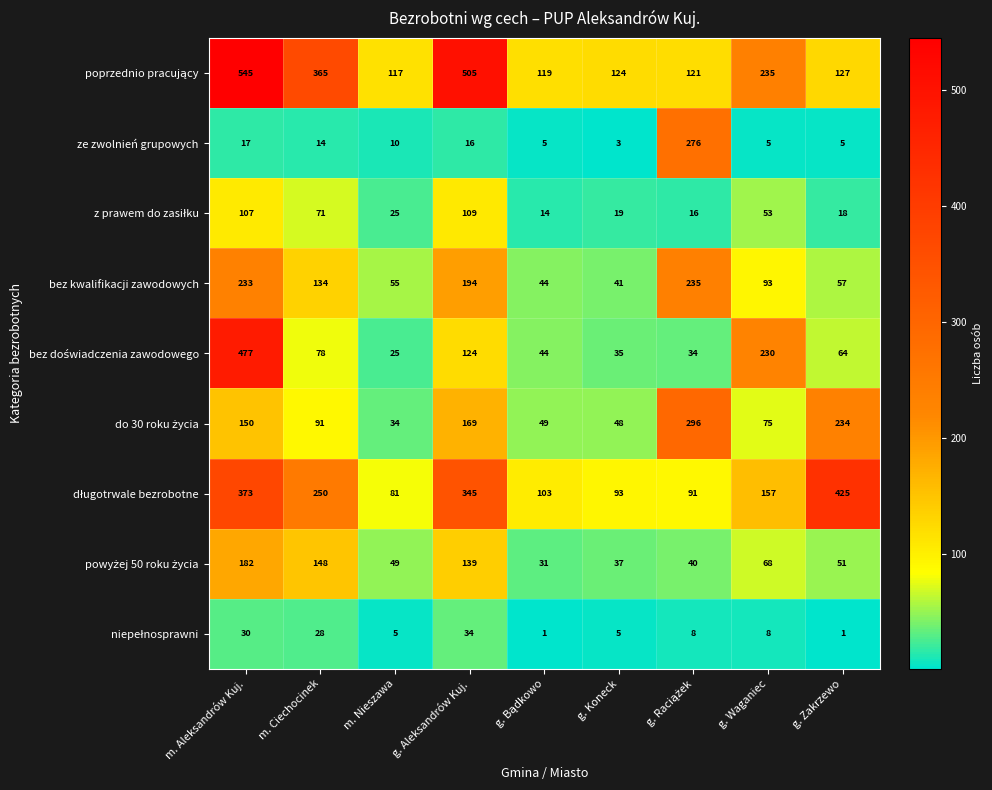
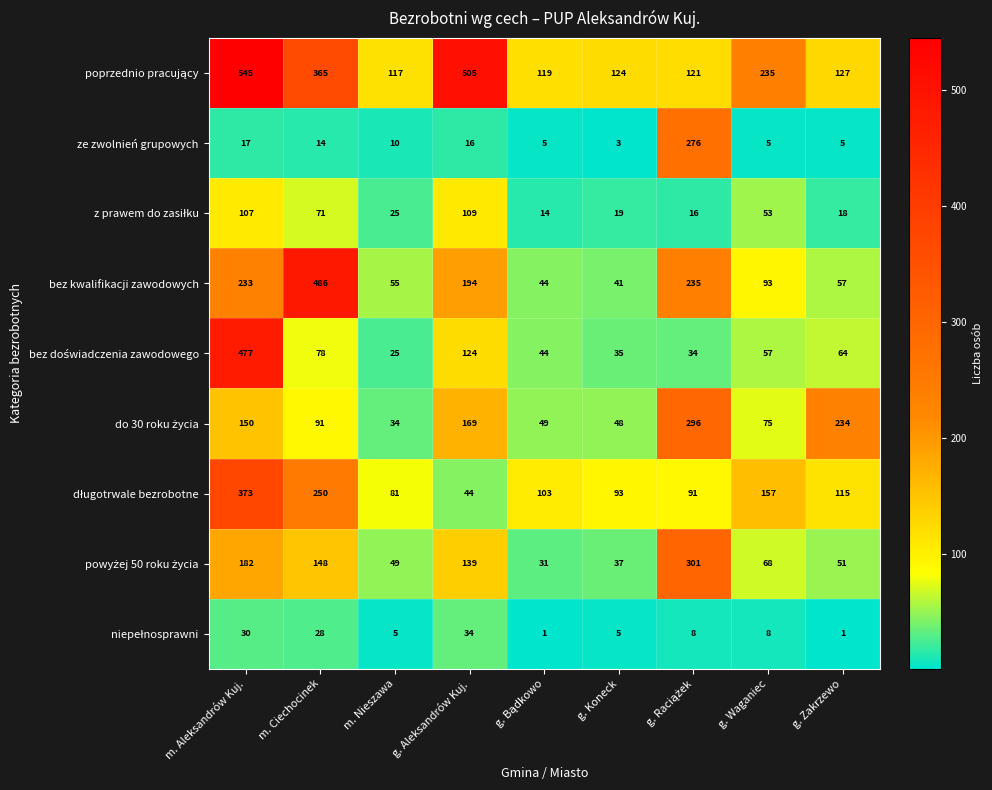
  {
    "poprzednio pracujący": {
      "m. Aleksandrów Kuj.": 545,
      "m. Ciechocinek": 365,
      "m. Nieszawa": 117,
      "g. Aleksandrów Kuj.": 505,
      "g. Bądkowo": 119,
      "g. Koneck": 124,
      "g. Raciążek": 121,
      "g. Waganiec": 235,
      "g. Zakrzewo": 127
    },
    "ze zwolnień grupowych": {
      "m. Aleksandrów Kuj.": 17,
      "m. Ciechocinek": 14,
      "m. Nieszawa": 10,
      "g. Aleksandrów Kuj.": 16,
      "g. Bądkowo": 5,
      "g. Koneck": 3,
      "g. Raciążek": 276,
      "g. Waganiec": 5,
      "g. Zakrzewo": 5
    },
    "z prawem do zasiłku": {
      "m. Aleksandrów Kuj.": 107,
      "m. Ciechocinek": 71,
      "m. Nieszawa": 25,
      "g. Aleksandrów Kuj.": 109,
      "g. Bądkowo": 14,
      "g. Koneck": 19,
      "g. Raciążek": 16,
      "g. Waganiec": 53,
      "g. Zakrzewo": 18
    },
    "bez kwalifikacji zawodowych": {
      "m. Aleksandrów Kuj.": 233,
-     "m. Ciechocinek": 134,
+     "m. Ciechocinek": 486,
      "m. Nieszawa": 55,
      "g. Aleksandrów Kuj.": 194,
      "g. Bądkowo": 44,
      "g. Koneck": 41,
      "g. Raciążek": 235,
      "g. Waganiec": 93,
      "g. Zakrzewo": 57
    },
    "bez doświadczenia zawodowego": {
      "m. Aleksandrów Kuj.": 477,
      "m. Ciechocinek": 78,
      "m. Nieszawa": 25,
      "g. Aleksandrów Kuj.": 124,
      "g. Bądkowo": 44,
      "g. Koneck": 35,
      "g. Raciążek": 34,
-     "g. Waganiec": 230,
+     "g. Waganiec": 57,
      "g. Zakrzewo": 64
    },
    "do 30 roku życia": {
      "m. Aleksandrów Kuj.": 150,
      "m. Ciechocinek": 91,
      "m. Nieszawa": 34,
      "g. Aleksandrów Kuj.": 169,
      "g. Bądkowo": 49,
      "g. Koneck": 48,
      "g. Raciążek": 296,
      "g. Waganiec": 75,
      "g. Zakrzewo": 234
    },
    "długotrwale bezrobotne": {
      "m. Aleksandrów Kuj.": 373,
      "m. Ciechocinek": 250,
      "m. Nieszawa": 81,
-     "g. Aleksandrów Kuj.": 345,
+     "g. Aleksandrów Kuj.": 44,
      "g. Bądkowo": 103,
      "g. Koneck": 93,
      "g. Raciążek": 91,
      "g. Waganiec": 157,
-     "g. Zakrzewo": 425
+     "g. Zakrzewo": 115
    },
    "powyżej 50 roku życia": {
      "m. Aleksandrów Kuj.": 182,
      "m. Ciechocinek": 148,
      "m. Nieszawa": 49,
      "g. Aleksandrów Kuj.": 139,
      "g. Bądkowo": 31,
      "g. Koneck": 37,
-     "g. Raciążek": 40,
+     "g. Raciążek": 301,
      "g. Waganiec": 68,
      "g. Zakrzewo": 51
    },
    "niepełnosprawni": {
      "m. Aleksandrów Kuj.": 30,
      "m. Ciechocinek": 28,
      "m. Nieszawa": 5,
      "g. Aleksandrów Kuj.": 34,
      "g. Bądkowo": 1,
      "g. Koneck": 5,
      "g. Raciążek": 8,
      "g. Waganiec": 8,
      "g. Zakrzewo": 1
    }
  }
